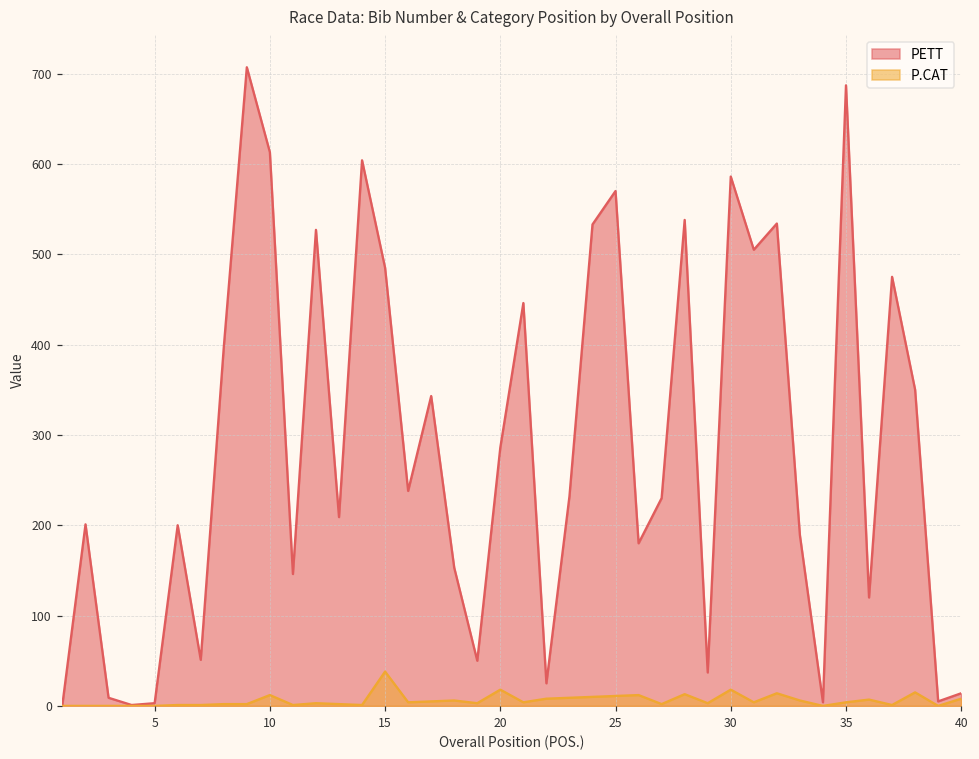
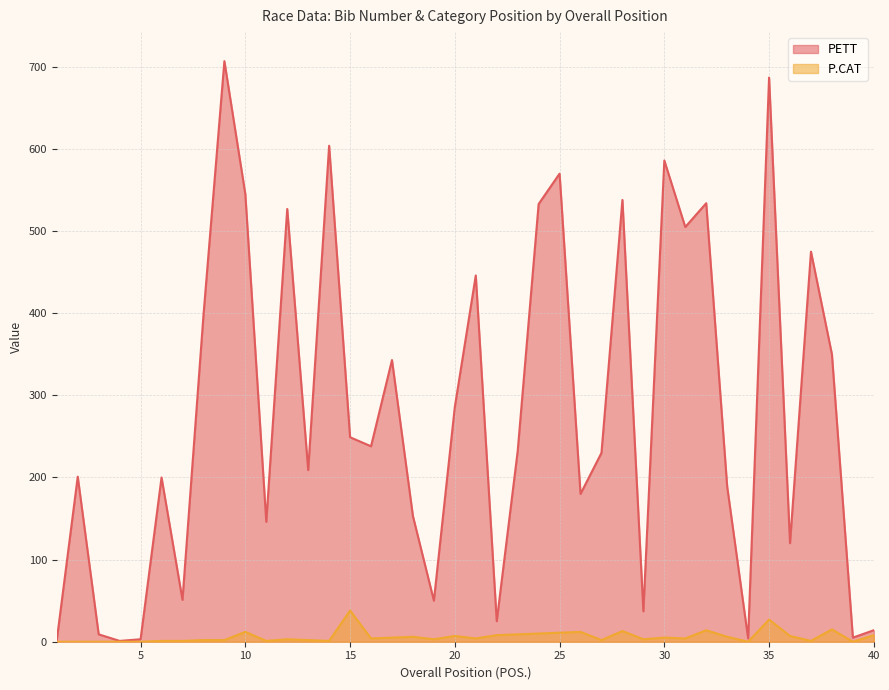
  {
    "PETT": {
-     "10": 610,
-     "15": 490,
+     "10": 550,
+     "15": 250,
      "20": 290,
      "25": 570,
      "30": 590,
      "35": 690,
      "40": 10
    },
    "P.CAT": {
      "10": 10,
      "15": 40,
-     "20": 20,
+     "20": 10,
      "25": 10,
-     "30": 20,
-     "35": 0,
+     "30": 10,
+     "35": 30,
      "40": 10
    }
  }
